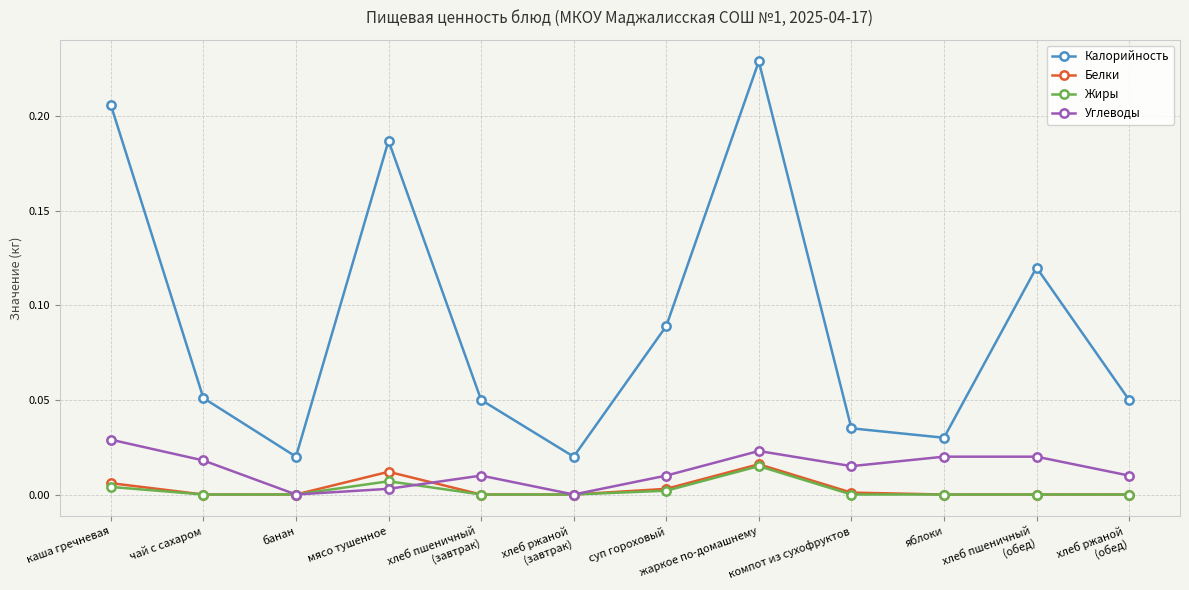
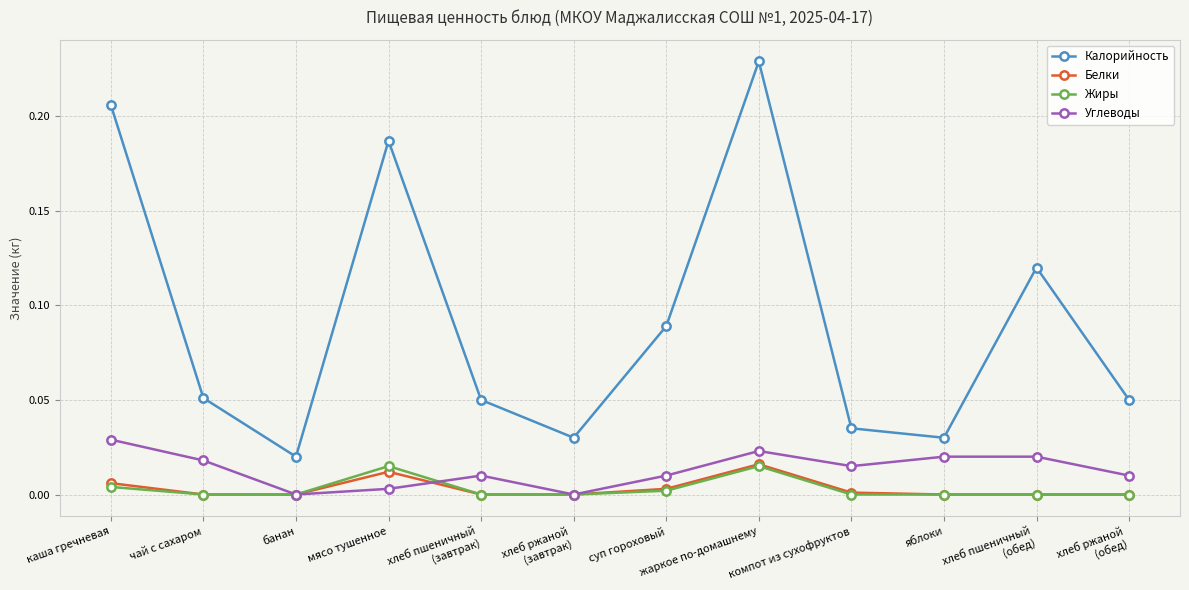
  {
    "Калорийность": {
      "каша гречневая": 0.206,
      "чай с сахаром": 0.05,
      "банан": 0.02,
      "мясо тушенное": 0.187,
      "хлеб пшеничный (завтрак)": 0.05,
-     "хлеб ржаной (завтрак)": 0.02,
+     "хлеб ржаной (завтрак)": 0.03,
      "суп гороховый": 0.09,
      "жаркое по-домашнему": 0.23,
      "компот из сухофруктов": 0.035,
      "яблоки": 0.03,
      "хлеб пшеничный (обед)": 0.12,
      "хлеб ржаной (обед)": 0.05
    },
    "Белки": {
      "каша гречневая": 0.006,
      "мясо тушенное": 0.012
    },
    "Жиры": {
      "каша гречневая": 0.004,
-     "мясо тушенное": 0.007
+     "мясо тушенное": 0.015
    },
    "Углеводы": {
      "каша гречневая": 0.029,
      "чай с сахаром": 0.018,
      "мясо тушенное": 0.003,
      "хлеб пшеничный (завтрак)": 0.010,
      "суп гороховый": 0.010,
      "жаркое по-домашнему": 0.023,
      "компот из сухофруктов": 0.015,
      "яблоки": 0.020,
      "хлеб пшеничный (обед)": 0.020,
      "хлеб ржаной (обед)": 0.010
    }
  }
